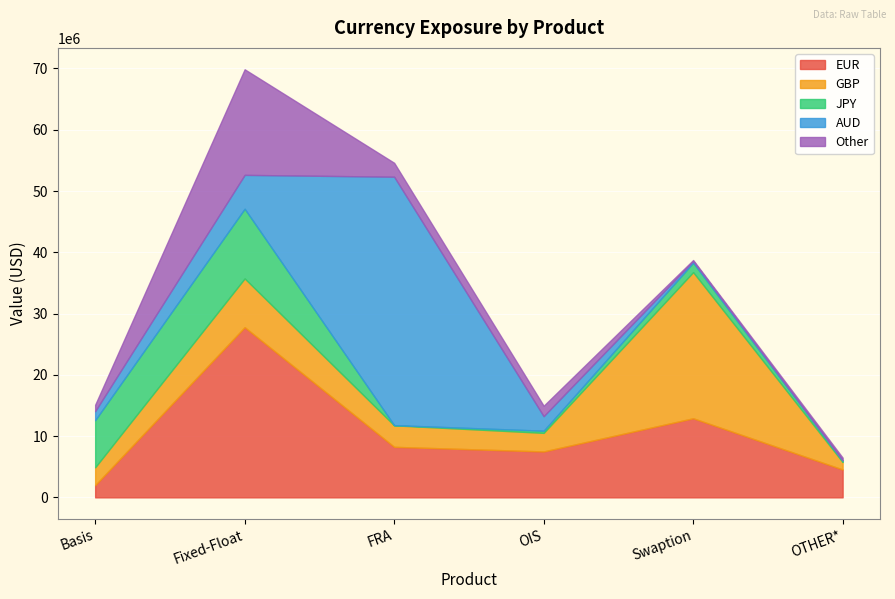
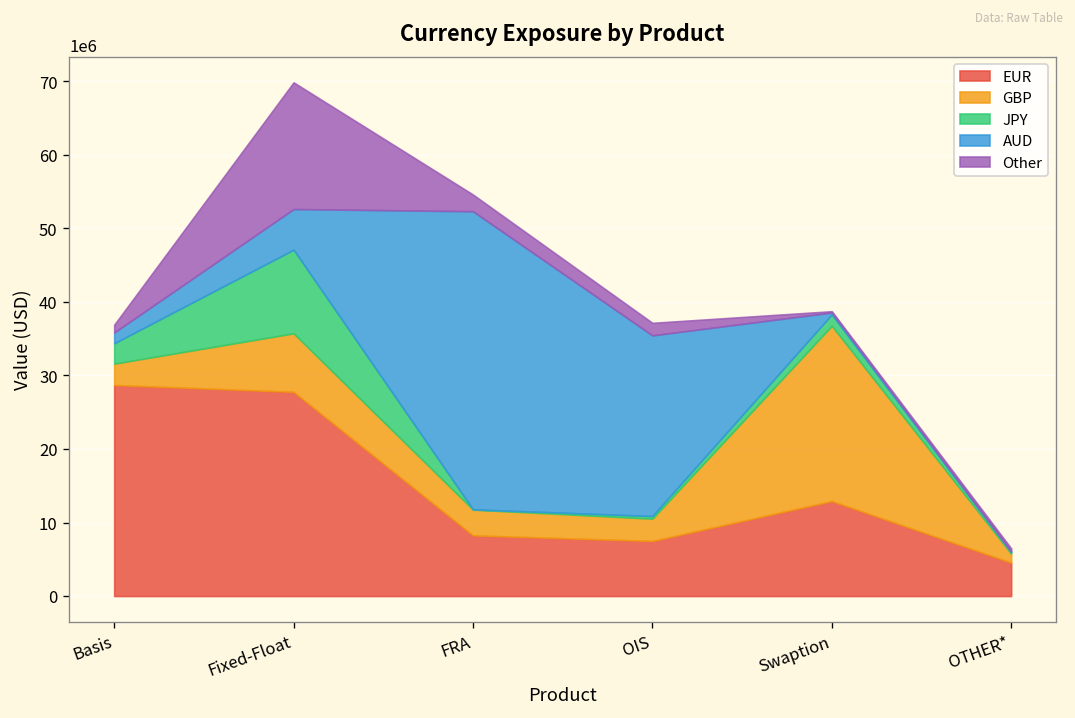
  {
    "EUR": {
-     "Basis": 2000000,
+     "Basis": 29000000,
      "Fixed-Float": 28000000,
      "FRA": 8000000,
      "OIS": 7000000,
      "Swaption": 13000000,
      "OTHER*": 5000000
    },
    "GBP": {
      "Basis": 3000000,
      "Fixed-Float": 8000000,
      "Swaption": 24000000
    },
    "JPY": {
-     "Basis": 8000000,
+     "Basis": 3000000,
      "Fixed-Float": 11000000
    },
    "AUD": {
      "Basis": 1000000,
      "Fixed-Float": 6000000,
      "FRA": 41000000,
-     "OIS": 2000000
+     "OIS": 25000000
    },
    "Other": {
      "Basis": 1000000,
      "Fixed-Float": 17000000,
      "FRA": 2000000,
      "OIS": 2000000,
      "OTHER*": 0
    }
  }
